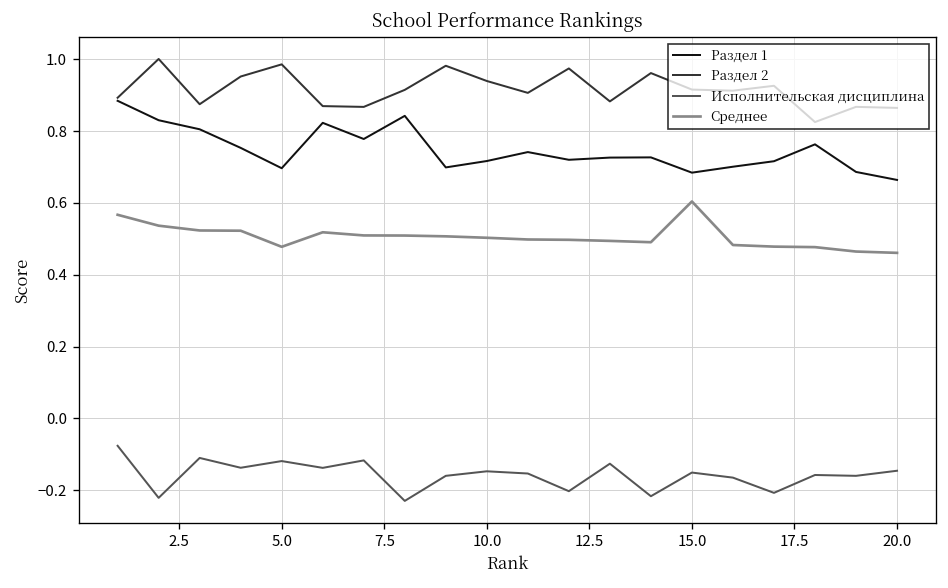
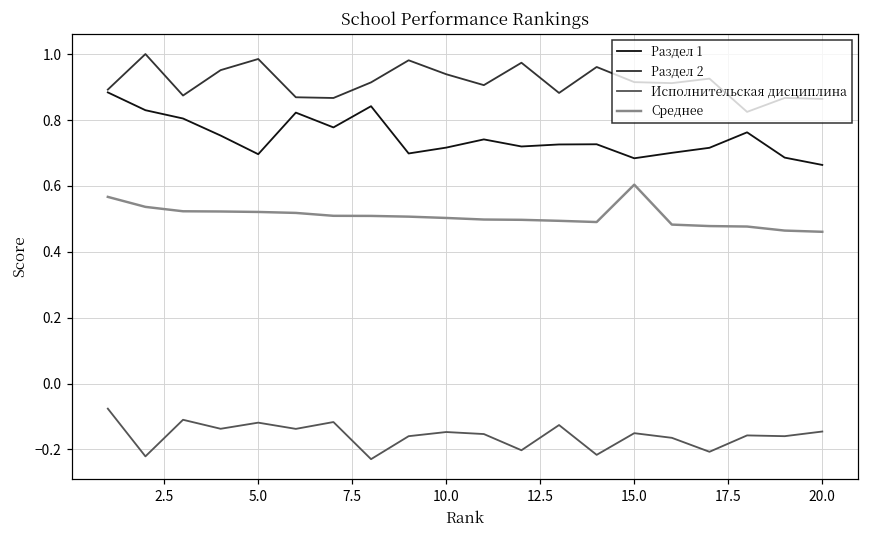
  {
    "Среднее": {
-     "5.0": 0.48,
+     "5.0": 0.52,
      "10.0": 0.50,
      "15.0": 0.60,
      "20.0": 0.46
    }
  }
